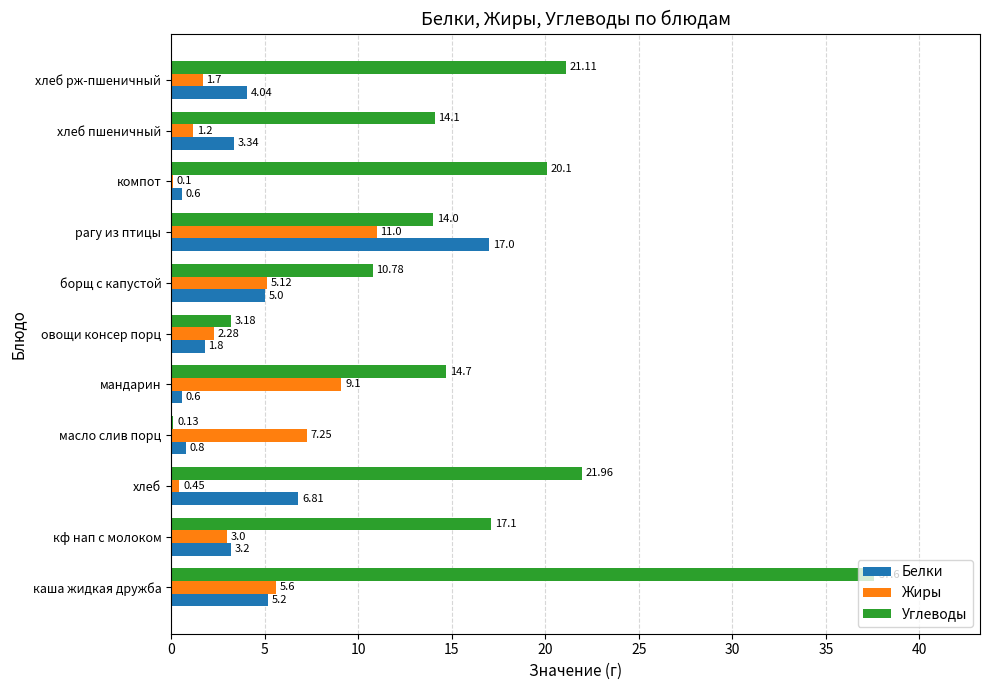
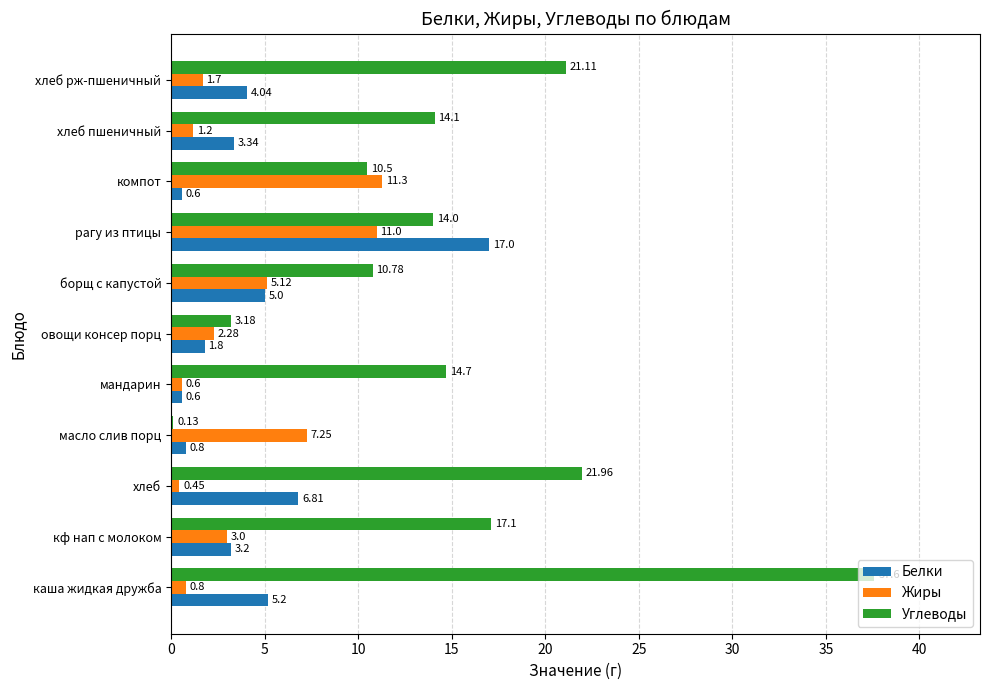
  {
    "Белки": {
      "хлеб рж-пшеничный": 4.04,
      "хлеб пшеничный": 3.34,
      "компот": 0.6,
      "рагу из птицы": 17.0,
      "борщ с капустой": 5.0,
      "овощи консер порц": 1.8,
      "мандарин": 0.6,
      "масло слив порц": 0.8,
      "хлеб": 6.81,
      "кф нап с молоком": 3.2,
      "каша жидкая дружба": 5.2
    },
    "Жиры": {
      "хлеб рж-пшеничный": 1.7,
      "хлеб пшеничный": 1.2,
-     "компот": 0.1,
+     "компот": 11.3,
      "рагу из птицы": 11.0,
      "борщ с капустой": 5.12,
      "овощи консер порц": 2.28,
-     "мандарин": 9.1,
+     "мандарин": 0.6,
      "масло слив порц": 7.25,
      "хлеб": 0.45,
      "кф нап с молоком": 3.0,
-     "каша жидкая дружба": 5.6
+     "каша жидкая дружба": 0.8
    },
    "Углеводы": {
      "хлеб рж-пшеничный": 21.11,
      "хлеб пшеничный": 14.1,
-     "компот": 20.1,
+     "компот": 10.5,
      "рагу из птицы": 14.0,
      "борщ с капустой": 10.78,
      "овощи консер порц": 3.18,
      "мандарин": 14.7,
      "масло слив порц": 0.13,
      "хлеб": 21.96,
      "кф нап с молоком": 17.1
    }
  }
